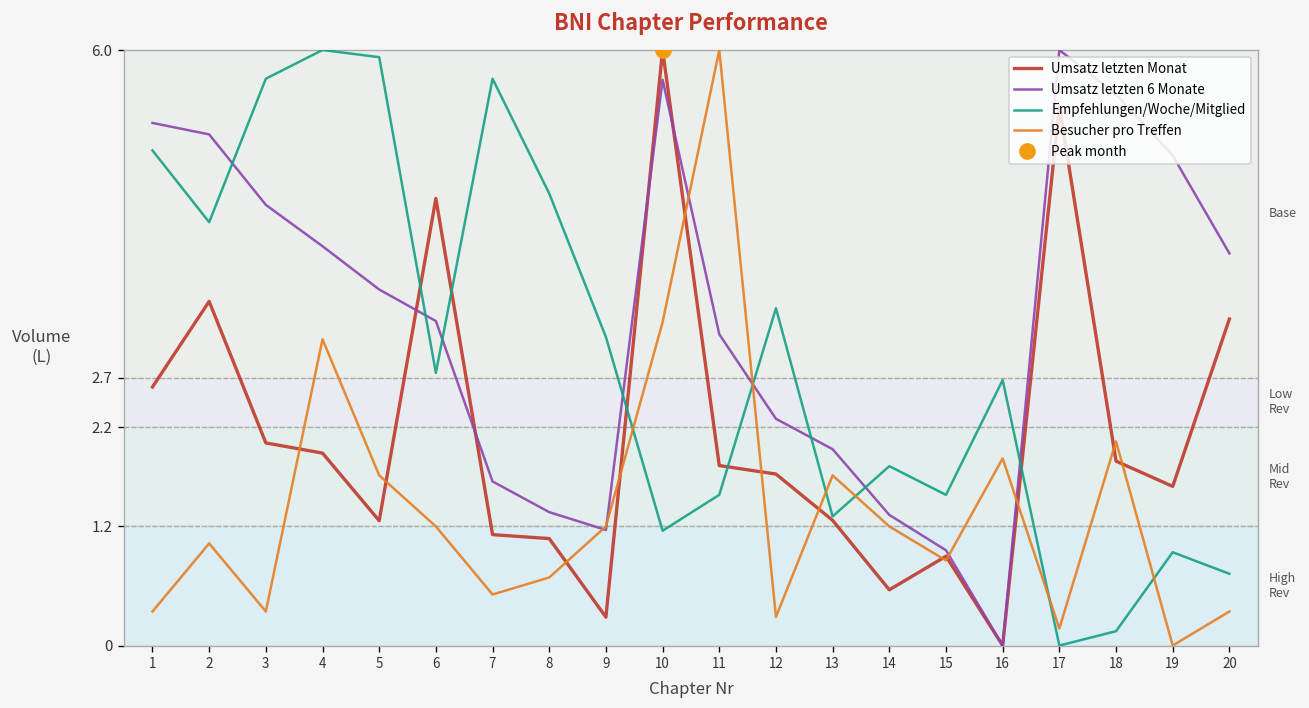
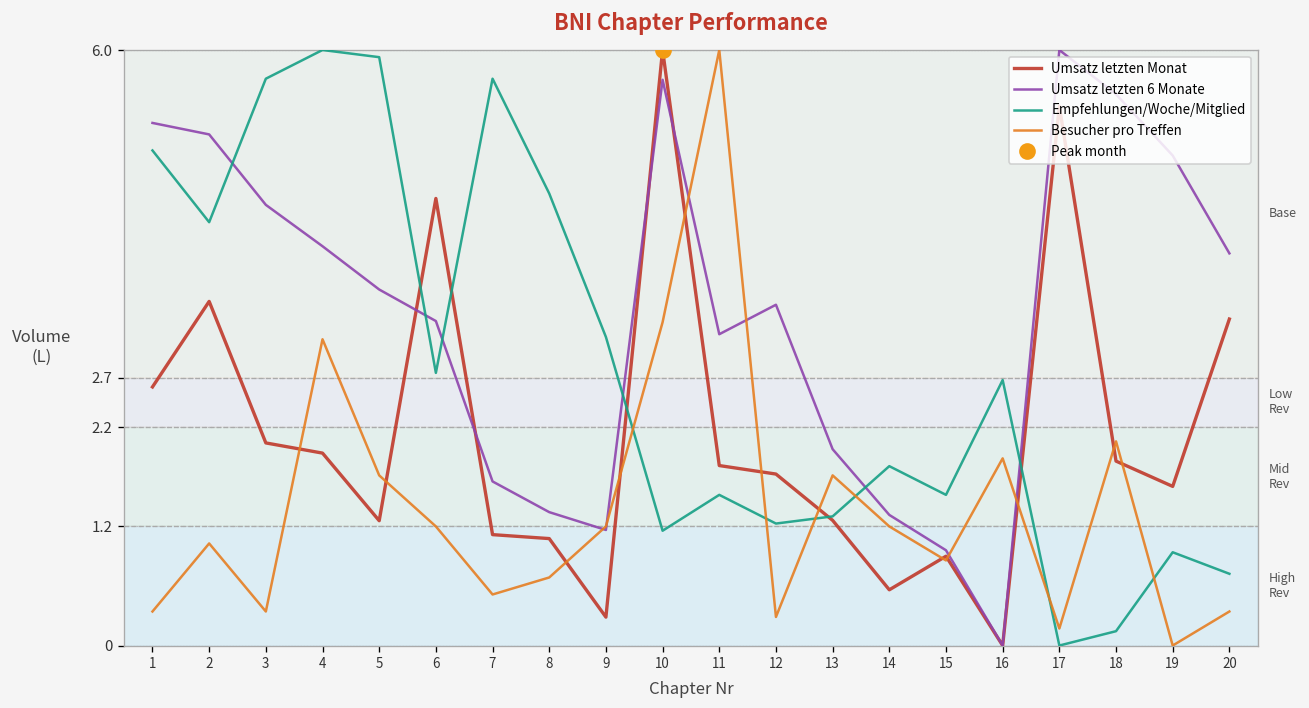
  {
    "Umsatz letzten Monat": {
      "1": 2.6,
      "2": 3.5,
      "3": 2.0,
      "4": 1.9,
      "5": 1.3,
      "6": 4.5,
      "7": 1.1,
      "8": 1.1,
      "9": 0.3,
      "11": 1.8,
      "12": 1.7,
      "13": 1.3,
      "14": 0.6,
      "15": 0.9,
      "18": 1.9,
      "19": 1.6,
      "20": 3.3
    },
    "Umsatz letzten 6 Monate": {
      "1": 5.3,
      "2": 5.1,
      "3": 4.4,
      "4": 4.0,
      "5": 3.6,
      "6": 3.3,
      "7": 1.7,
      "8": 1.3,
      "9": 1.2,
      "10": 5.7,
      "11": 3.1,
-     "12": 2.3,
+     "12": 3.4,
      "13": 2.0,
      "14": 1.3,
      "15": 1.0,
      "17": 6.0,
      "20": 4.0
    },
    "Empfehlungen/Woche/Mitglied": {
      "1": 5.0,
      "2": 4.3,
      "3": 5.7,
      "4": 6.0,
      "5": 5.9,
      "6": 2.7,
      "7": 5.7,
      "8": 4.6,
      "9": 3.1,
      "10": 1.2,
      "11": 1.5,
-     "12": 3.4,
+     "12": 1.2,
      "13": 1.3,
      "14": 1.8,
      "15": 1.5,
      "16": 2.7,
      "17": 0.0,
      "18": 0.1,
      "19": 0.9,
      "20": 0.7
    }
  }
